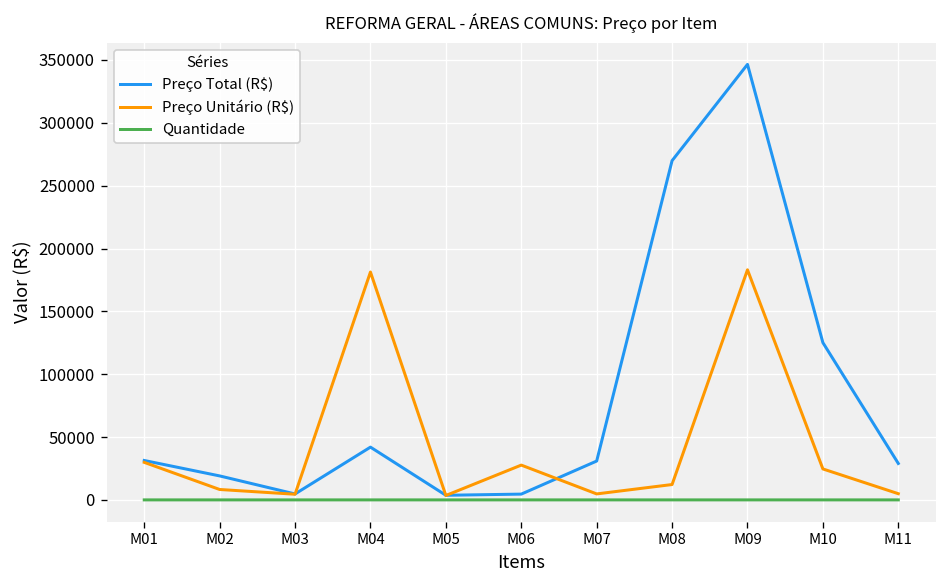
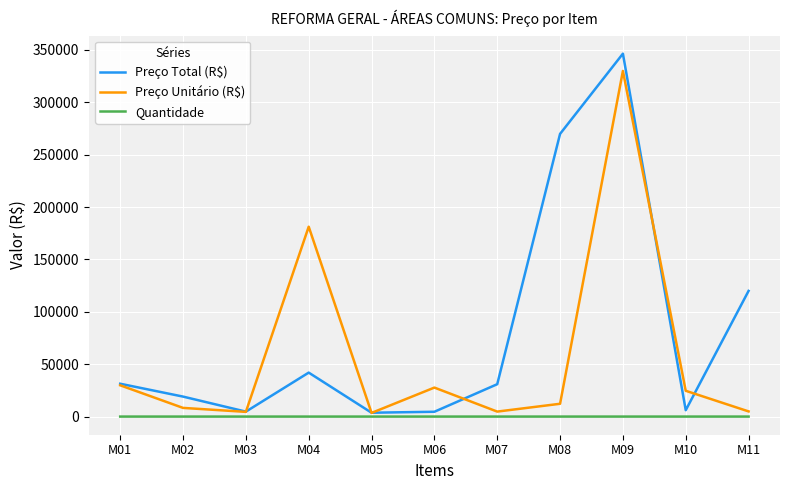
  {
    "Preço Total (R$)": {
      "M02": 19000,
      "M04": 42000,
      "M06": 5000,
      "M07": 31000,
      "M08": 270000,
      "M09": 347000,
-     "M10": 125000,
-     "M11": 29000
+     "M10": 6000,
+     "M11": 120000
    },
    "Preço Unitário (R$)": {
      "M02": 8000,
      "M04": 181000,
      "M06": 28000,
      "M07": 5000,
      "M08": 12000,
-     "M09": 183000,
+     "M09": 330000,
      "M10": 25000,
      "M11": 5000
    },
    "Quantidade": {
      "M01": 0,
      "M02": 0,
      "M03": 0,
      "M04": 0,
      "M05": 0,
      "M06": 0,
      "M07": 0,
      "M08": 0,
      "M09": 0,
      "M10": 0,
      "M11": 0
    }
  }
